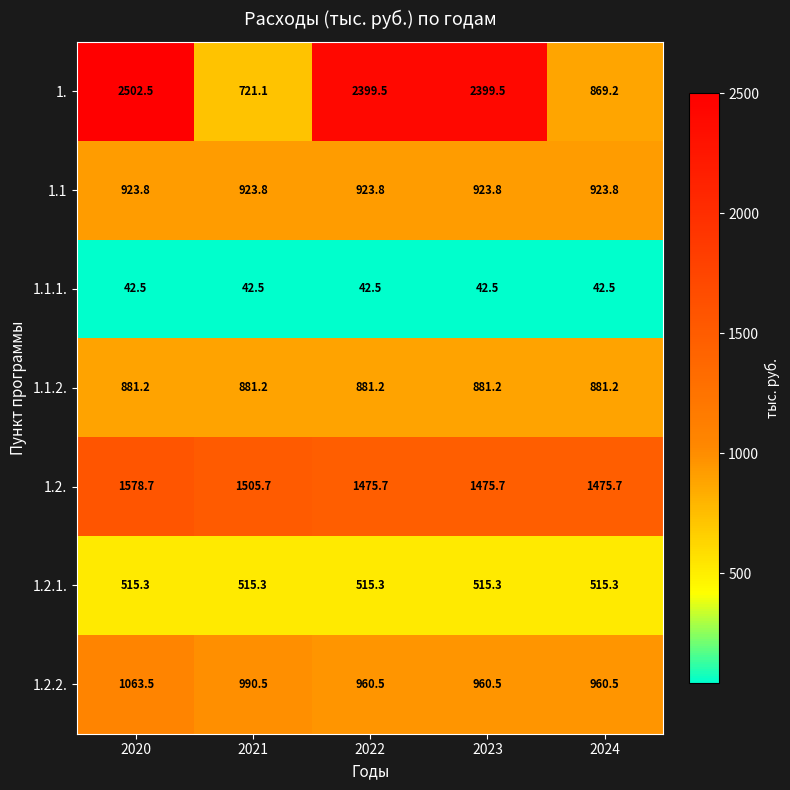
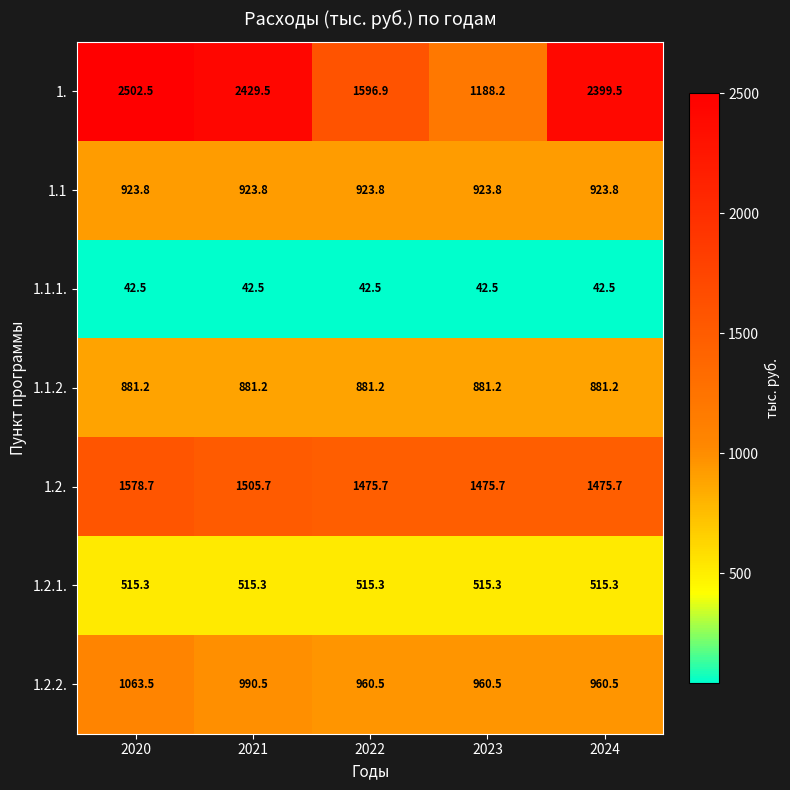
  {
    "1.": {
      "2020": 2502.5,
-     "2021": 721.1,
-     "2022": 2399.5,
-     "2023": 2399.5,
-     "2024": 869.2
+     "2021": 2429.5,
+     "2022": 1596.9,
+     "2023": 1188.2,
+     "2024": 2399.5
    },
    "1.1": {
      "2020": 923.8,
      "2021": 923.8,
      "2022": 923.8,
      "2023": 923.8,
      "2024": 923.8
    },
    "1.1.1.": {
      "2020": 42.5,
      "2021": 42.5,
      "2022": 42.5,
      "2023": 42.5,
      "2024": 42.5
    },
    "1.1.2.": {
      "2020": 881.2,
      "2021": 881.2,
      "2022": 881.2,
      "2023": 881.2,
      "2024": 881.2
    },
    "1.2.": {
      "2020": 1578.7,
      "2021": 1505.7,
      "2022": 1475.7,
      "2023": 1475.7,
      "2024": 1475.7
    },
    "1.2.1.": {
      "2020": 515.3,
      "2021": 515.3,
      "2022": 515.3,
      "2023": 515.3,
      "2024": 515.3
    },
    "1.2.2.": {
      "2020": 1063.5,
      "2021": 990.5,
      "2022": 960.5,
      "2023": 960.5,
      "2024": 960.5
    }
  }
